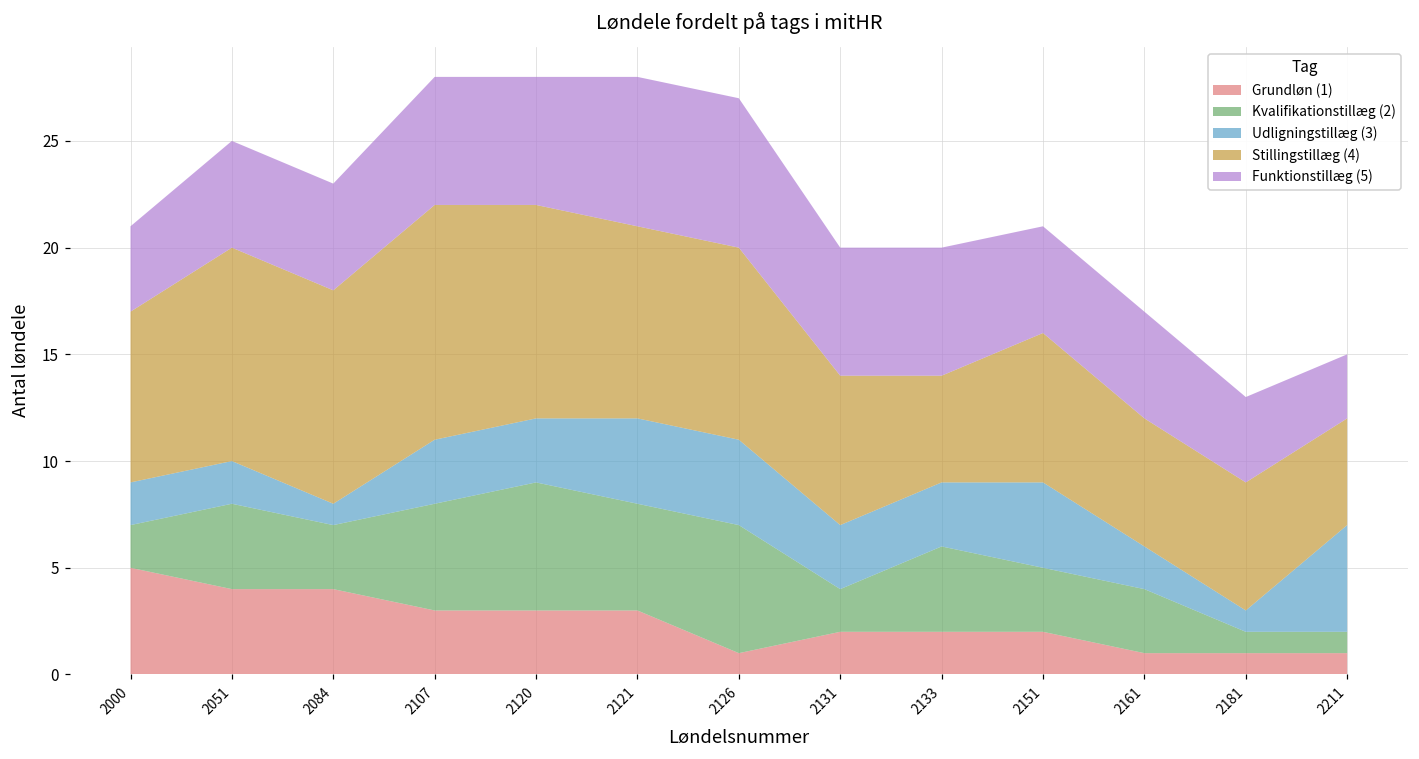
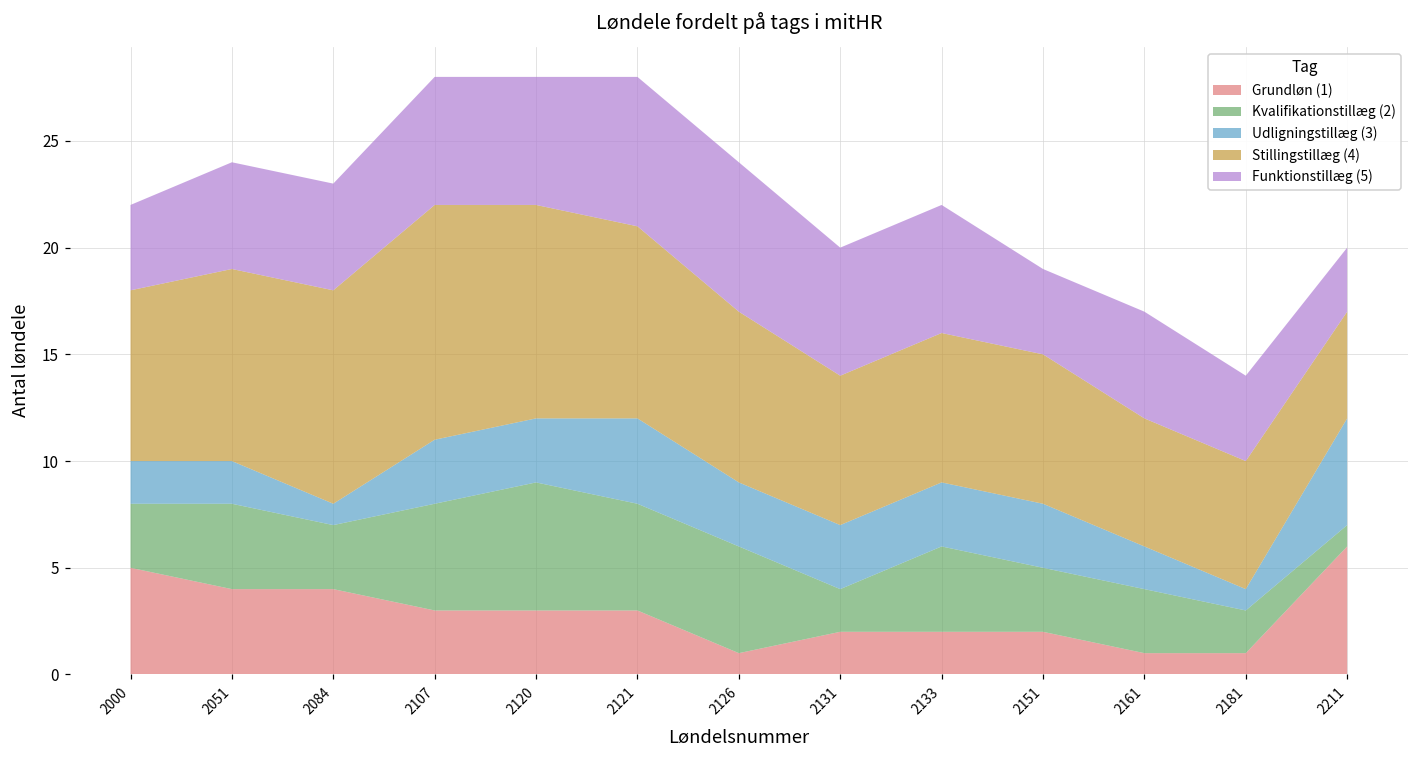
  {
    "Grundløn (1)": {
      "2000": 5,
      "2051": 4,
      "2084": 4,
      "2107": 3,
      "2120": 3,
      "2121": 3,
      "2126": 1,
      "2131": 2,
      "2133": 2,
      "2151": 2,
      "2161": 1,
      "2181": 1,
-     "2211": 1
+     "2211": 6
    },
    "Kvalifikationstillæg (2)": {
-     "2000": 2,
-     "2126": 6,
-     "2181": 1
+     "2000": 3,
+     "2126": 5,
+     "2181": 2
    },
    "Udligningstillæg (3)": {
      "2000": 2,
      "2051": 2,
      "2084": 1,
      "2107": 3,
      "2120": 3,
      "2121": 4,
-     "2126": 4,
+     "2126": 3,
      "2131": 3,
      "2133": 3,
-     "2151": 4,
+     "2151": 3,
      "2161": 2,
      "2181": 1,
      "2211": 5
    },
    "Stillingstillæg (4)": {
      "2000": 8,
-     "2051": 10,
+     "2051": 9,
      "2084": 10,
      "2107": 11,
      "2120": 10,
      "2121": 9,
-     "2126": 9,
+     "2126": 8,
      "2131": 7,
-     "2133": 5,
+     "2133": 7,
      "2151": 7,
      "2161": 6,
      "2181": 6,
      "2211": 5
    },
    "Funktionstillæg (5)": {
      "2000": 4,
      "2051": 5,
      "2084": 5,
      "2107": 6,
      "2120": 6,
      "2121": 7,
      "2126": 7,
      "2131": 6,
      "2133": 6,
-     "2151": 5,
+     "2151": 4,
      "2161": 5,
      "2181": 4,
      "2211": 3
    }
  }
